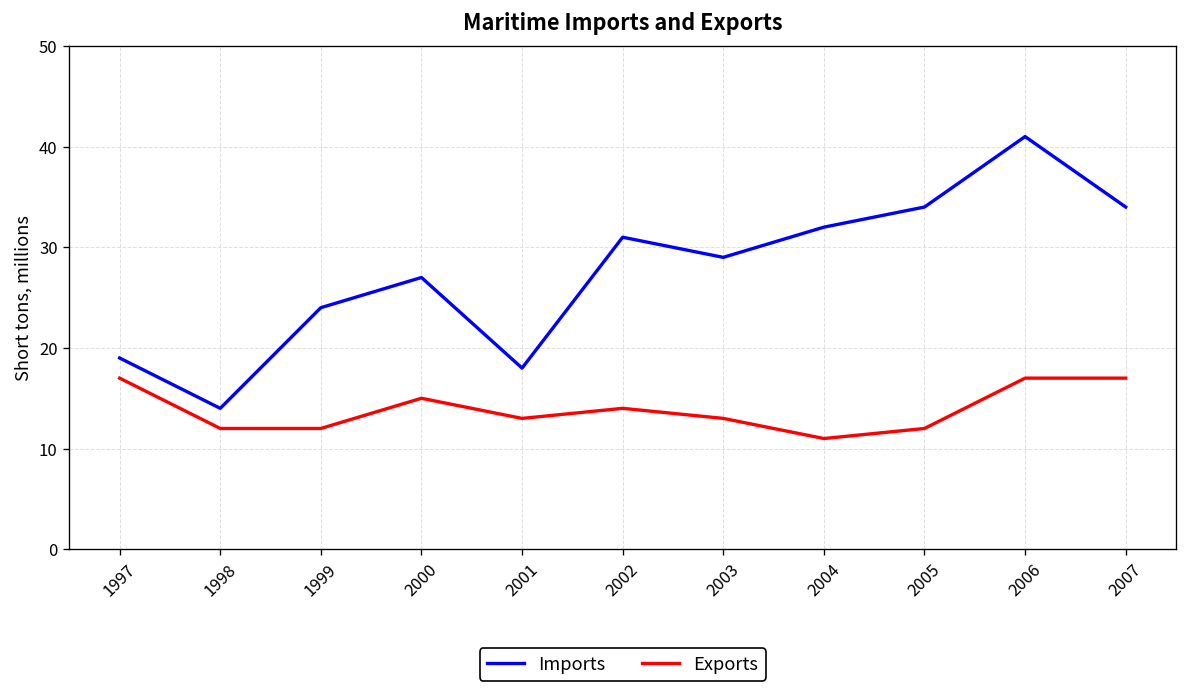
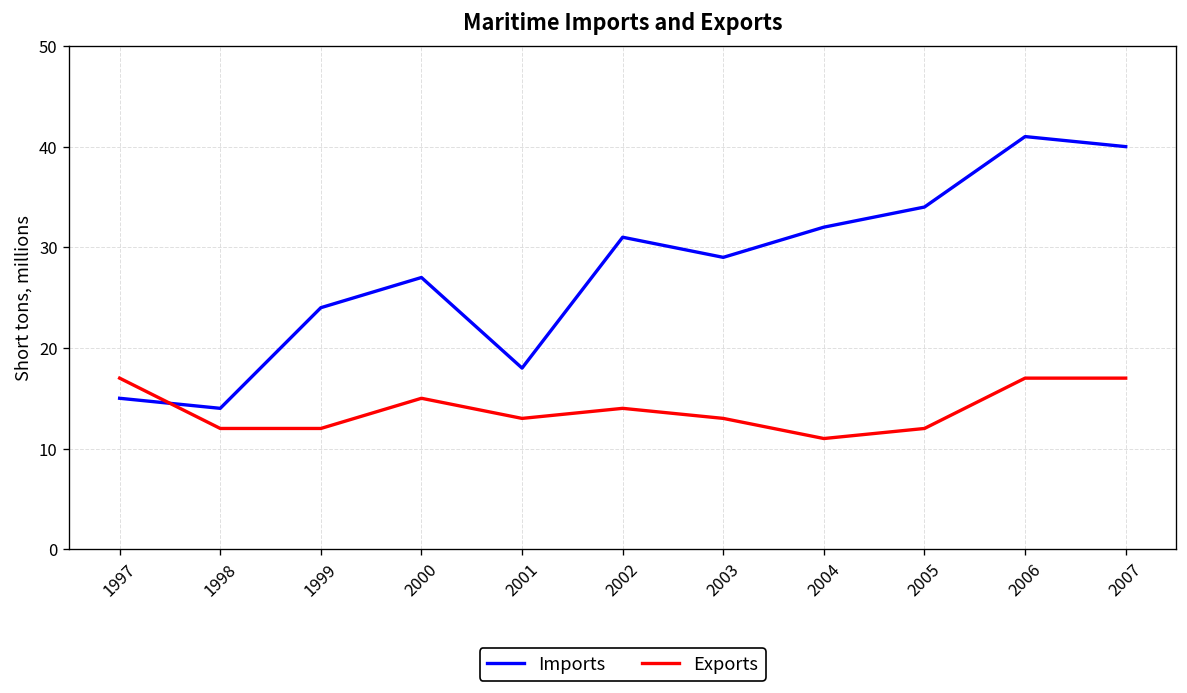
  {
    "Imports": {
-     "1997": 19,
+     "1997": 15,
      "1998": 14,
      "1999": 24,
      "2000": 27,
      "2001": 18,
      "2002": 31,
      "2003": 29,
      "2004": 32,
      "2005": 34,
      "2006": 41,
-     "2007": 34
+     "2007": 40
    },
    "Exports": {
      "1997": 17,
      "1998": 12,
      "1999": 12,
      "2000": 15,
      "2001": 13,
      "2002": 14,
      "2003": 13,
      "2004": 11,
      "2005": 12,
      "2006": 17,
      "2007": 17
    }
  }
